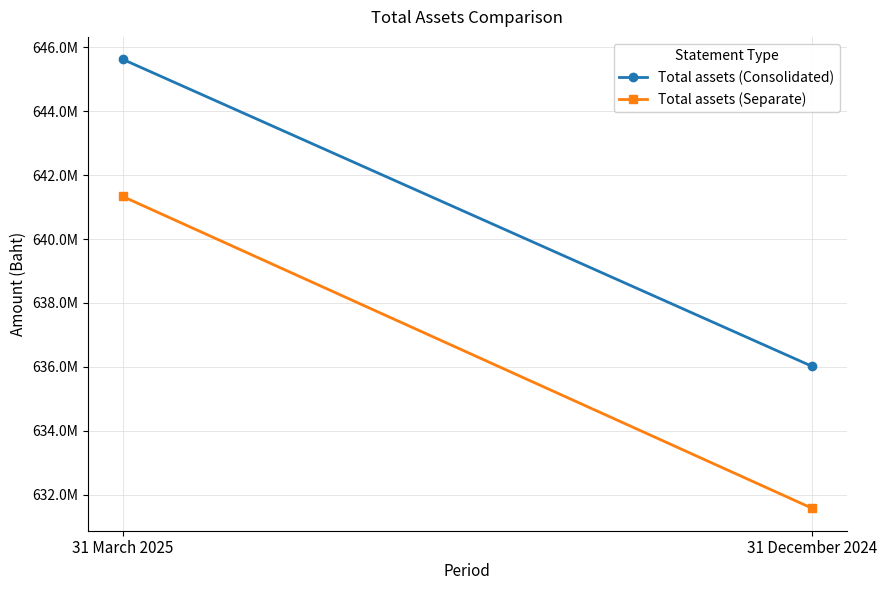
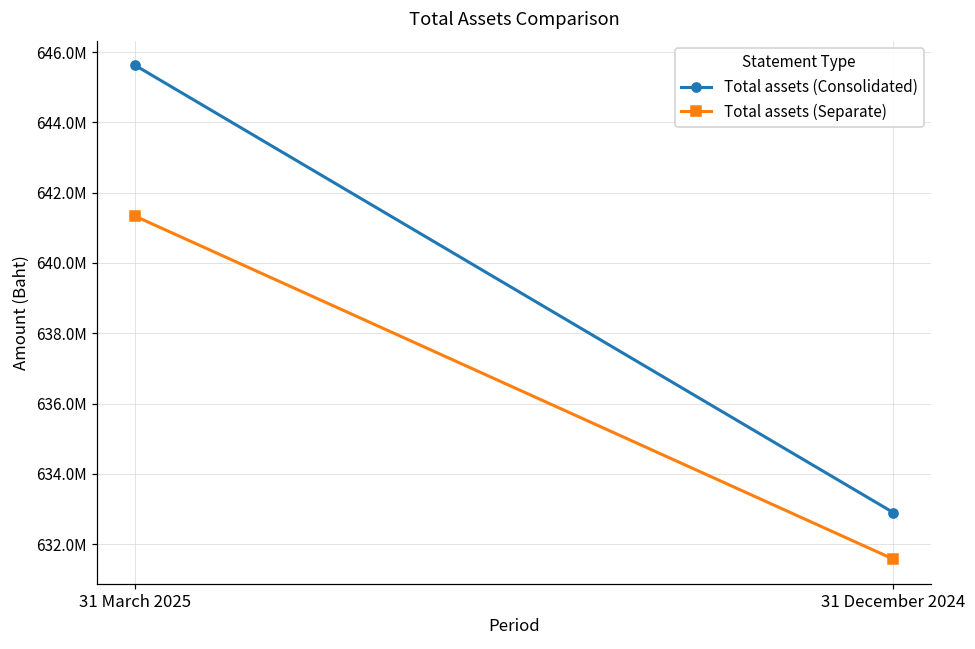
  {
    "Total assets (Consolidated)": {
      "31 March 2025": 645600000,
-     "31 December 2024": 636000000
+     "31 December 2024": 632900000
    },
    "Total assets (Separate)": {
      "31 March 2025": 641300000,
      "31 December 2024": 631600000
    }
  }
